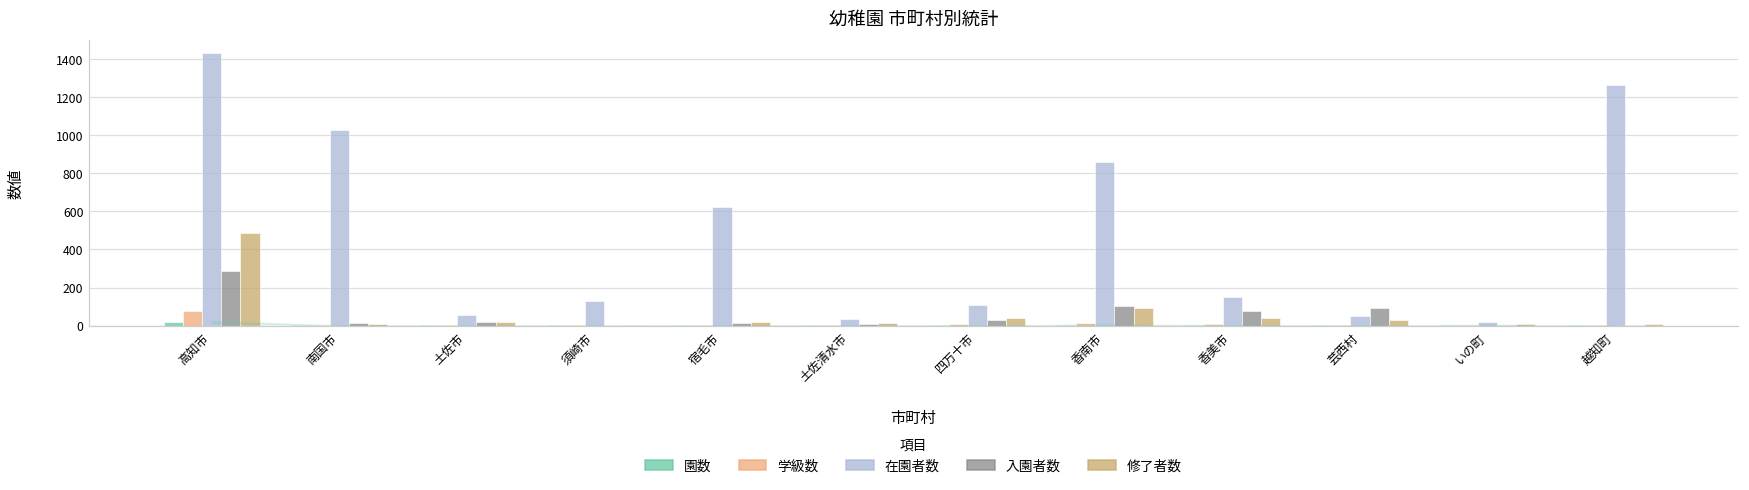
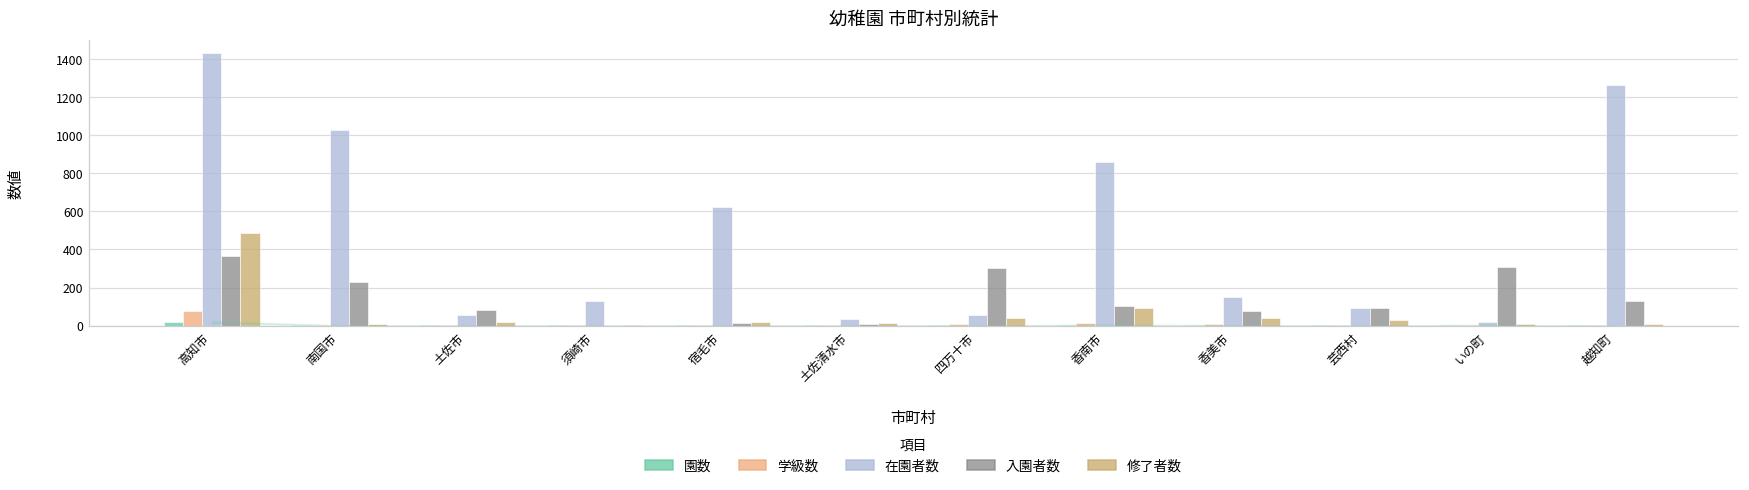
  {
    "在園者数": {
      "高知市": 1430,
      "南国市": 1030,
      "土佐市": 60,
      "須崎市": 130,
      "宿毛市": 620,
      "土佐清水市": 40,
-     "四万十市": 110,
+     "四万十市": 50,
      "香南市": 860,
      "香美市": 150,
-     "芸西村": 50,
+     "芸西村": 100,
      "いの町": 20,
      "越知町": 1260
    },
    "入園者数": {
-     "高知市": 280,
-     "南国市": 10,
-     "土佐市": 20,
+     "高知市": 360,
+     "南国市": 230,
+     "土佐市": 80,
      "須崎市": 0,
-     "四万十市": 30,
+     "四万十市": 300,
      "香南市": 100,
      "香美市": 80,
      "芸西村": 90,
-     "いの町": 10,
-     "越知町": 0
+     "いの町": 310,
+     "越知町": 130
    }
  }
